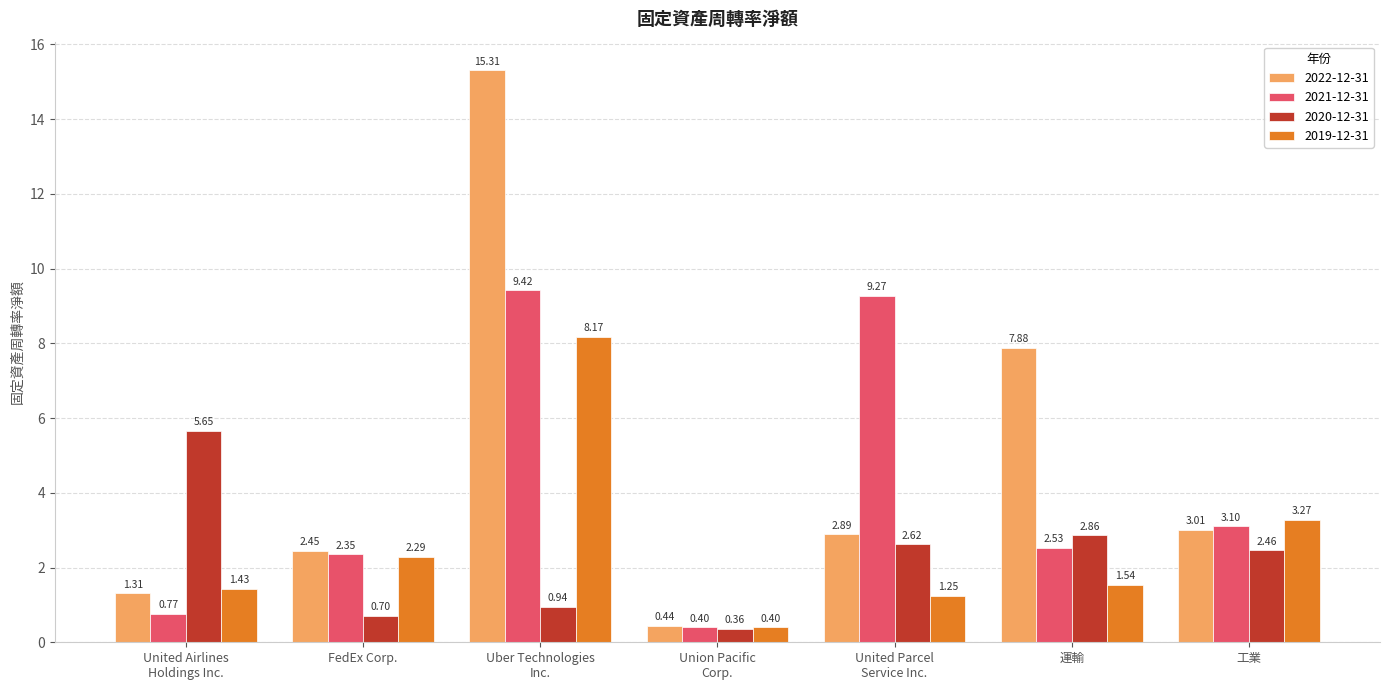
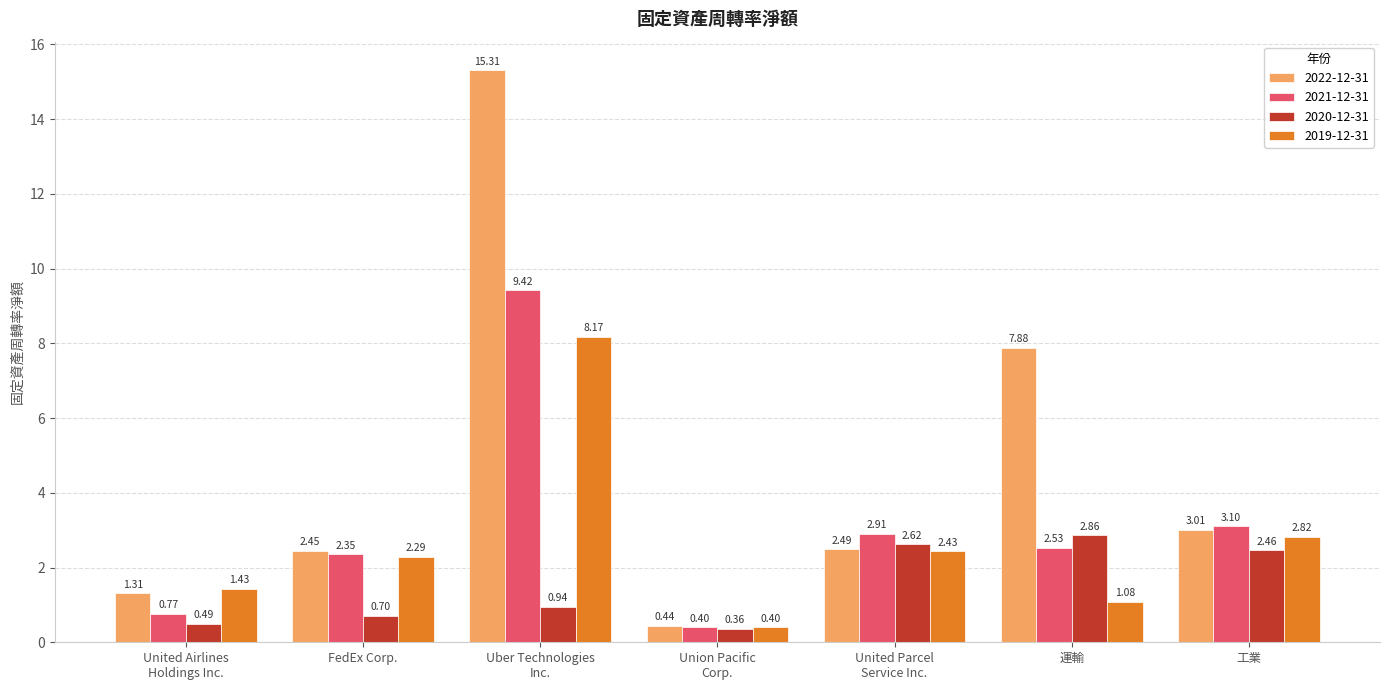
  {
    "2022-12-31": {
      "United Airlines Holdings Inc.": 1.31,
      "FedEx Corp.": 2.45,
      "Uber Technologies Inc.": 15.31,
      "Union Pacific Corp.": 0.44,
-     "United Parcel Service Inc.": 2.89,
+     "United Parcel Service Inc.": 2.49,
      "運輸": 7.88,
      "工業": 3.01
    },
    "2021-12-31": {
      "United Airlines Holdings Inc.": 0.77,
      "FedEx Corp.": 2.35,
      "Uber Technologies Inc.": 9.42,
      "Union Pacific Corp.": 0.40,
-     "United Parcel Service Inc.": 9.27,
+     "United Parcel Service Inc.": 2.91,
      "運輸": 2.53,
      "工業": 3.10
    },
    "2020-12-31": {
-     "United Airlines Holdings Inc.": 5.65,
+     "United Airlines Holdings Inc.": 0.49,
      "FedEx Corp.": 0.70,
      "Uber Technologies Inc.": 0.94,
      "Union Pacific Corp.": 0.36,
      "United Parcel Service Inc.": 2.62,
      "運輸": 2.86,
      "工業": 2.46
    },
    "2019-12-31": {
      "United Airlines Holdings Inc.": 1.43,
      "FedEx Corp.": 2.29,
      "Uber Technologies Inc.": 8.17,
      "Union Pacific Corp.": 0.40,
-     "United Parcel Service Inc.": 1.25,
-     "運輸": 1.54,
-     "工業": 3.27
+     "United Parcel Service Inc.": 2.43,
+     "運輸": 1.08,
+     "工業": 2.82
    }
  }
